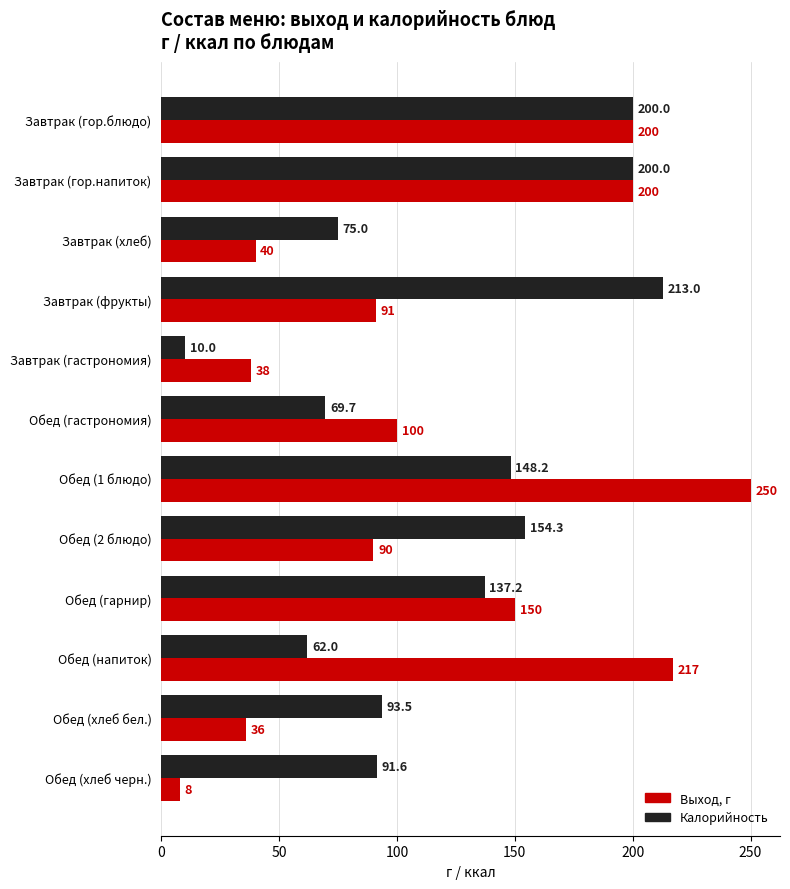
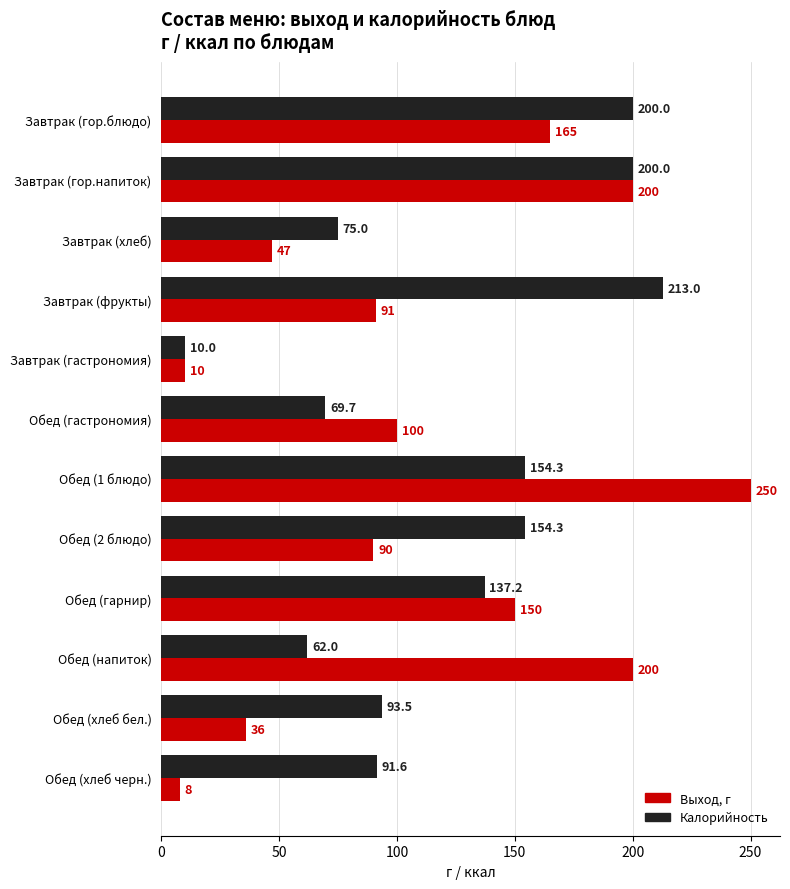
  {
    "Выход, г": {
-     "Завтрак (гор.блюдо)": 200,
+     "Завтрак (гор.блюдо)": 165,
      "Завтрак (гор.напиток)": 200,
-     "Завтрак (хлеб)": 40,
+     "Завтрак (хлеб)": 47,
      "Завтрак (фрукты)": 91,
-     "Завтрак (гастрономия)": 38,
+     "Завтрак (гастрономия)": 10,
      "Обед (гастрономия)": 100,
      "Обед (1 блюдо)": 250,
      "Обед (2 блюдо)": 90,
      "Обед (гарнир)": 150,
-     "Обед (напиток)": 217,
+     "Обед (напиток)": 200,
      "Обед (хлеб бел.)": 36,
      "Обед (хлеб черн.)": 8
    },
    "Калорийность": {
      "Завтрак (гор.блюдо)": 200.0,
      "Завтрак (гор.напиток)": 200.0,
      "Завтрак (хлеб)": 75.0,
      "Завтрак (фрукты)": 213.0,
      "Завтрак (гастрономия)": 10.0,
      "Обед (гастрономия)": 69.7,
-     "Обед (1 блюдо)": 148.2,
+     "Обед (1 блюдо)": 154.3,
      "Обед (2 блюдо)": 154.3,
      "Обед (гарнир)": 137.2,
      "Обед (напиток)": 62.0,
      "Обед (хлеб бел.)": 93.5,
      "Обед (хлеб черн.)": 91.6
    }
  }
